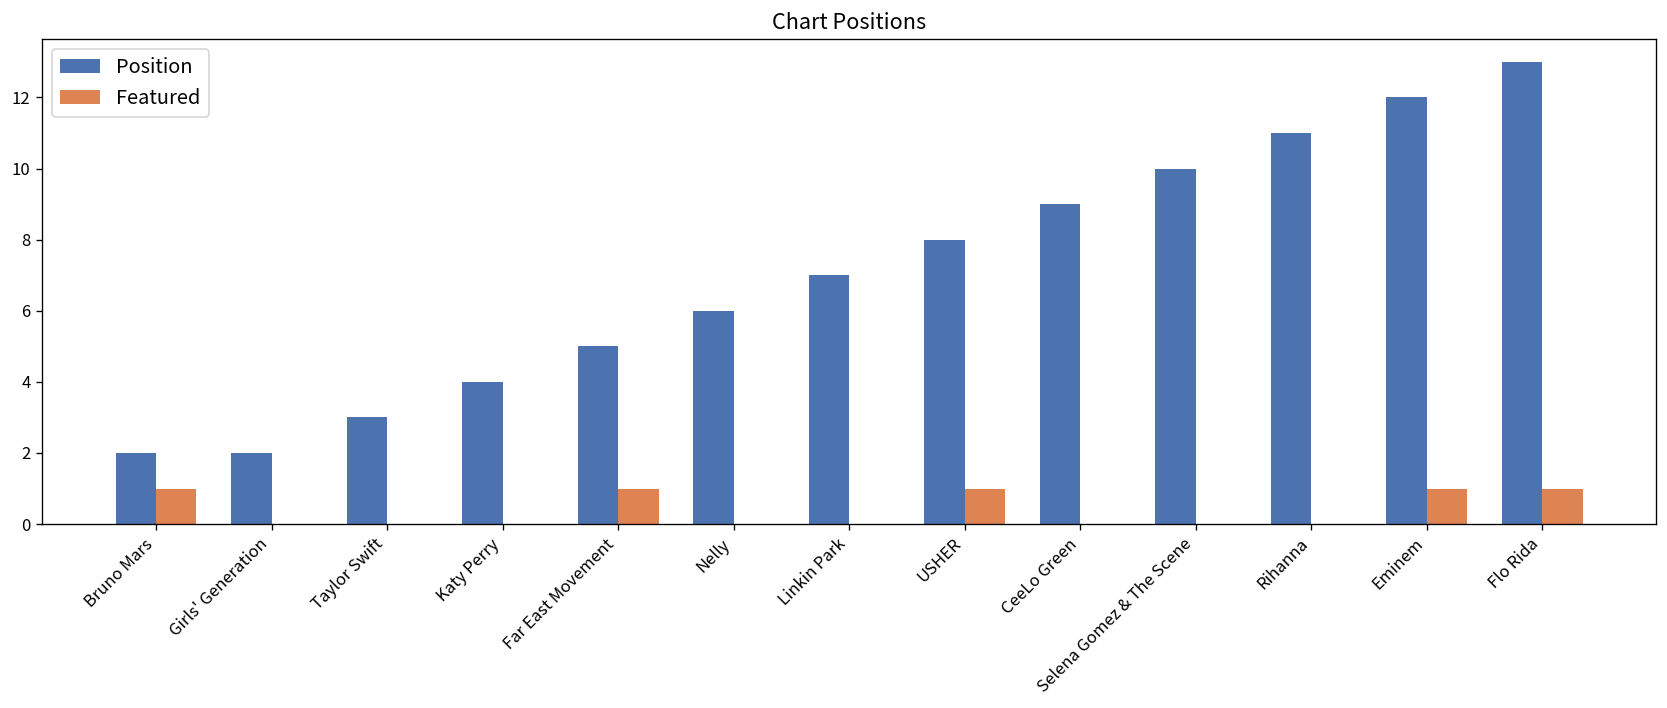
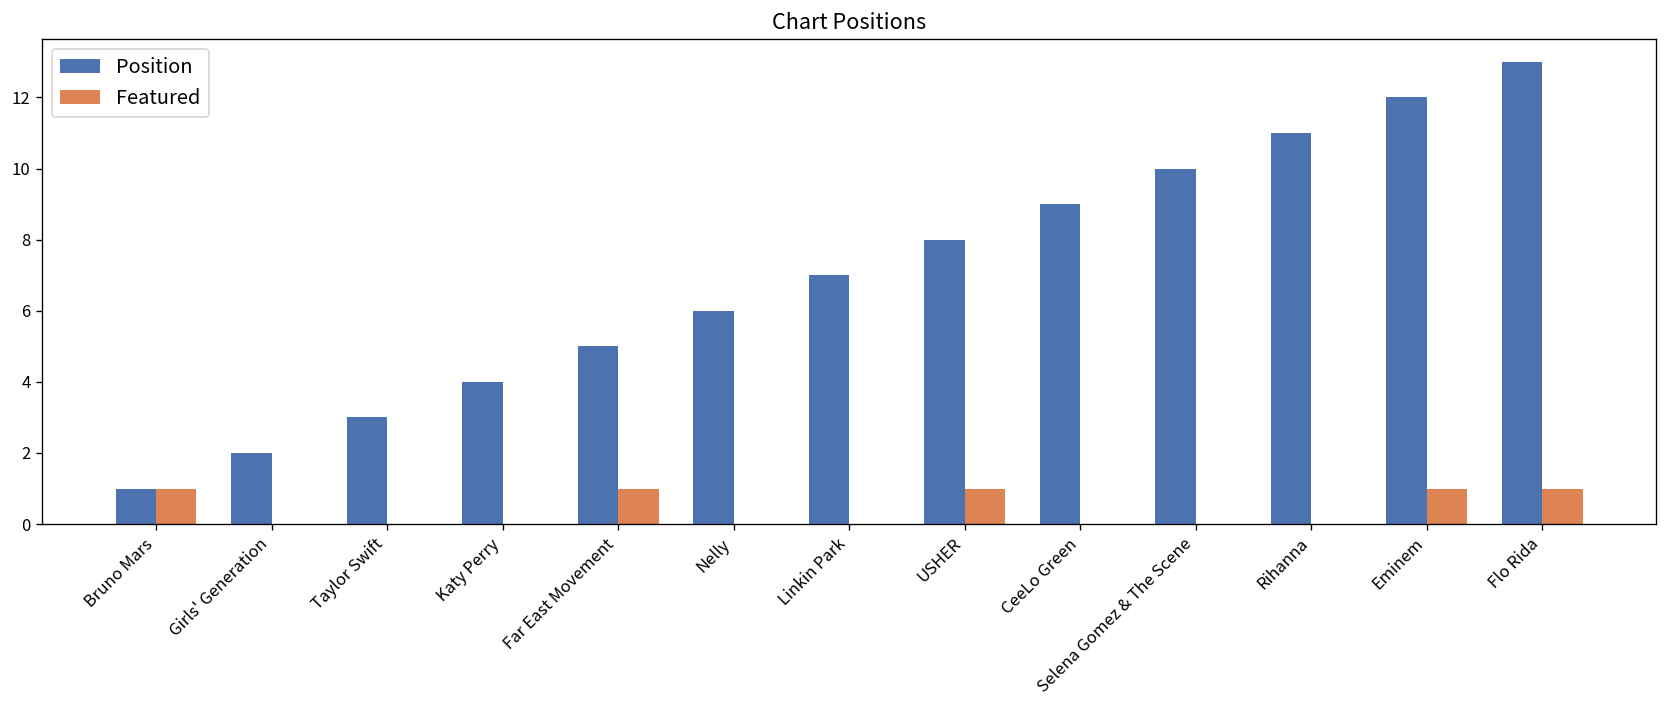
  {
    "Position": {
-     "Bruno Mars": 2,
+     "Bruno Mars": 1,
      "Girls' Generation": 2,
      "Taylor Swift": 3,
      "Katy Perry": 4,
      "Far East Movement": 5,
      "Nelly": 6,
      "Linkin Park": 7,
      "USHER": 8,
      "CeeLo Green": 9,
      "Selena Gomez & The Scene": 10,
      "Rihanna": 11,
      "Eminem": 12,
      "Flo Rida": 13
    },
    "Featured": {
      "Bruno Mars": 1,
      "Girls' Generation": 0,
      "Taylor Swift": 0,
      "Katy Perry": 0,
      "Far East Movement": 1,
      "Nelly": 0,
      "Linkin Park": 0,
      "USHER": 1,
      "CeeLo Green": 0,
      "Selena Gomez & The Scene": 0,
      "Rihanna": 0,
      "Eminem": 1,
      "Flo Rida": 1
    }
  }
